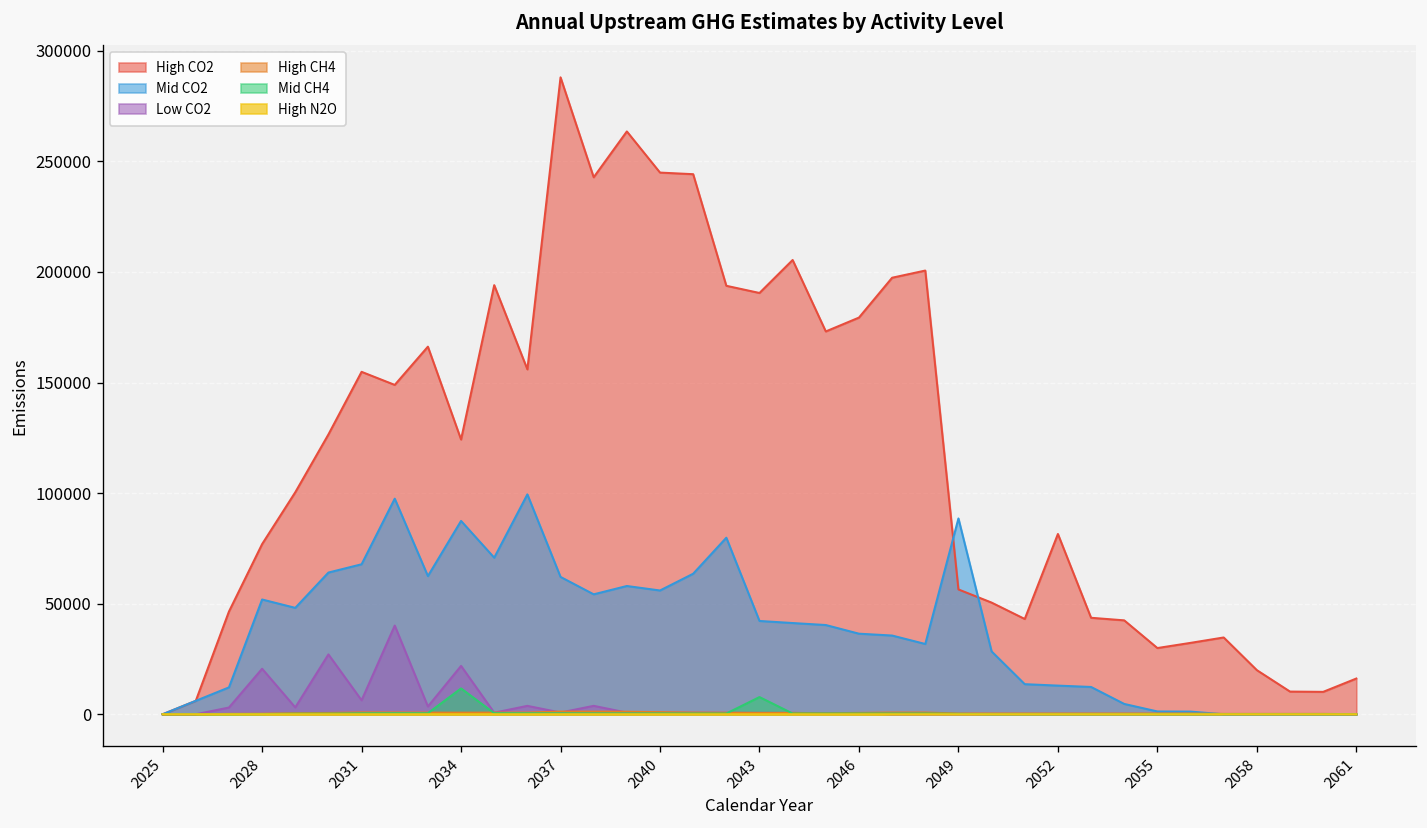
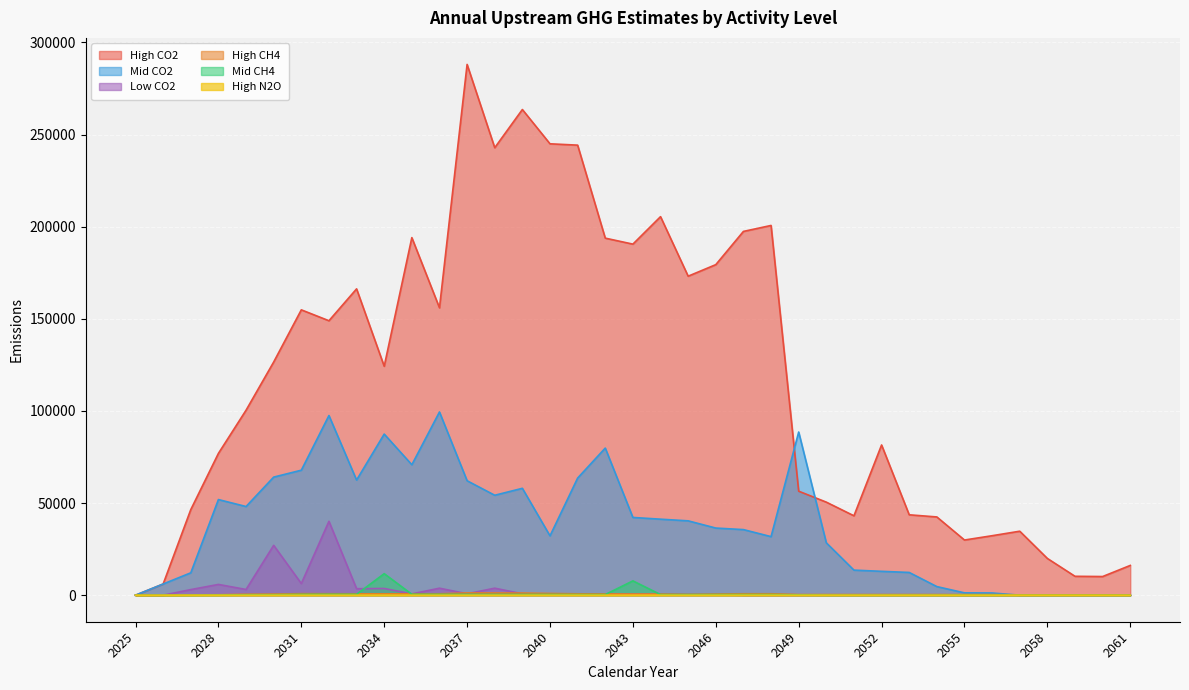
  {
    "Mid CO2": {
      "2028": 52000,
      "2031": 68000,
      "2034": 87000,
      "2037": 62000,
-     "2040": 56000,
+     "2040": 32000,
      "2043": 42000,
      "2046": 36000,
      "2049": 89000,
      "2052": 13000
    },
    "Low CO2": {
-     "2028": 21000,
+     "2028": 6000,
      "2031": 6000,
-     "2034": 22000
+     "2034": 4000
    },
    "Mid CH4": {
      "2034": 12000,
      "2043": 8000
    }
  }
